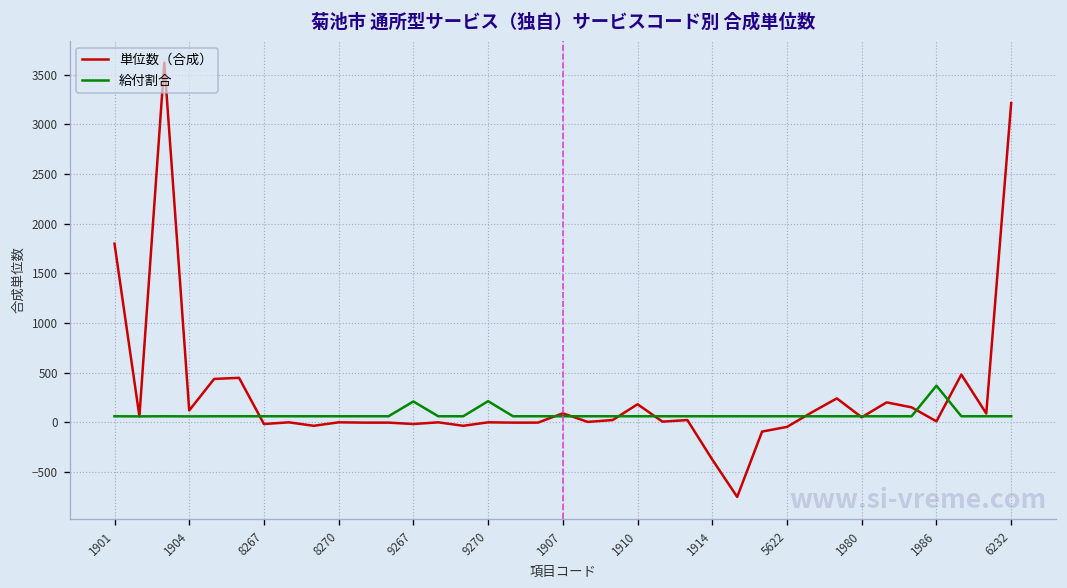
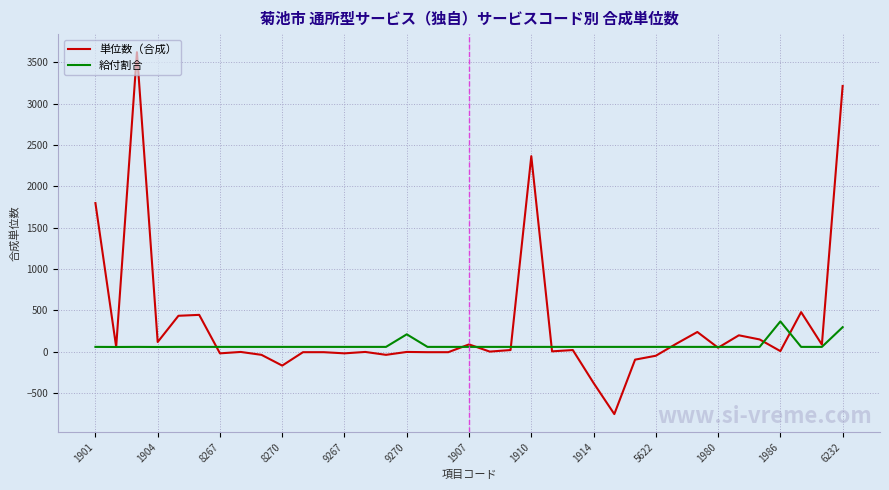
  {
    "単位数（合成）": {
      "1901": 1800,
      "1904": 100,
      "8267": 0,
-     "8270": 0,
+     "8270": -200,
      "9267": 0,
      "9270": 0,
-     "1910": 200,
+     "1910": 2400,
      "1914": -400,
      "5622": 0,
      "1986": 0,
      "6232": 3200
    },
    "給付割合": {
      "1901": 100,
      "1904": 100,
      "8267": 100,
      "8270": 100,
-     "9267": 200,
+     "9267": 100,
      "9270": 200,
      "1910": 100,
      "1914": 100,
      "5622": 100,
      "1986": 400,
-     "6232": 100
+     "6232": 300
    }
  }
